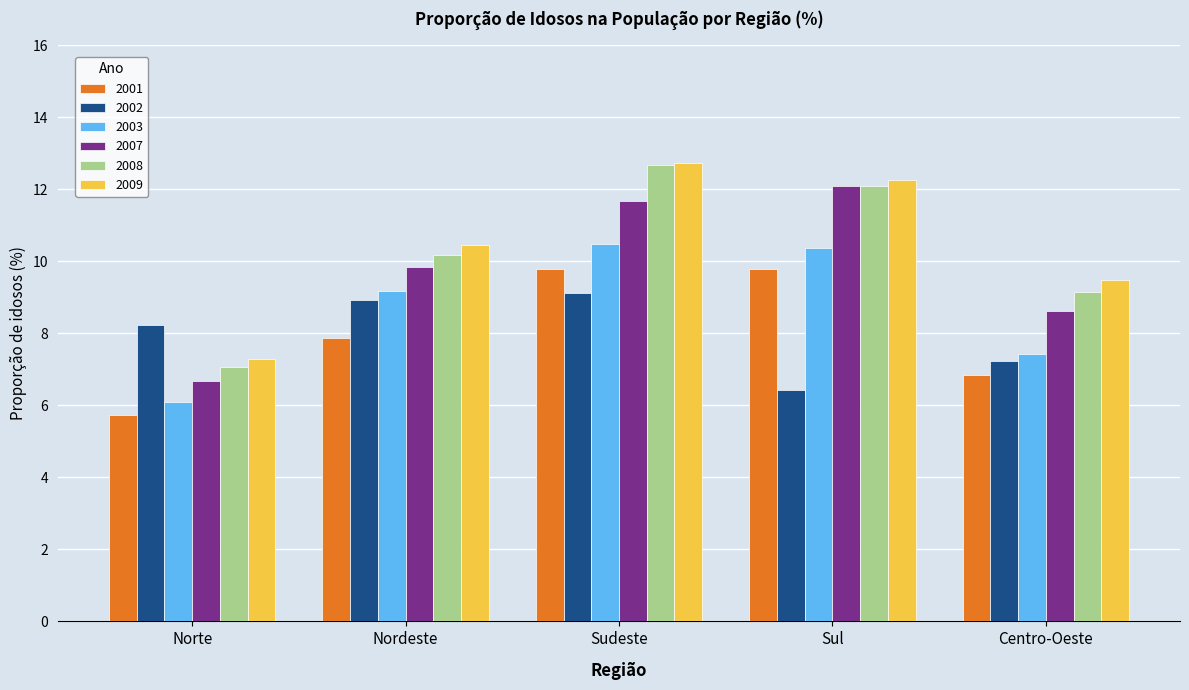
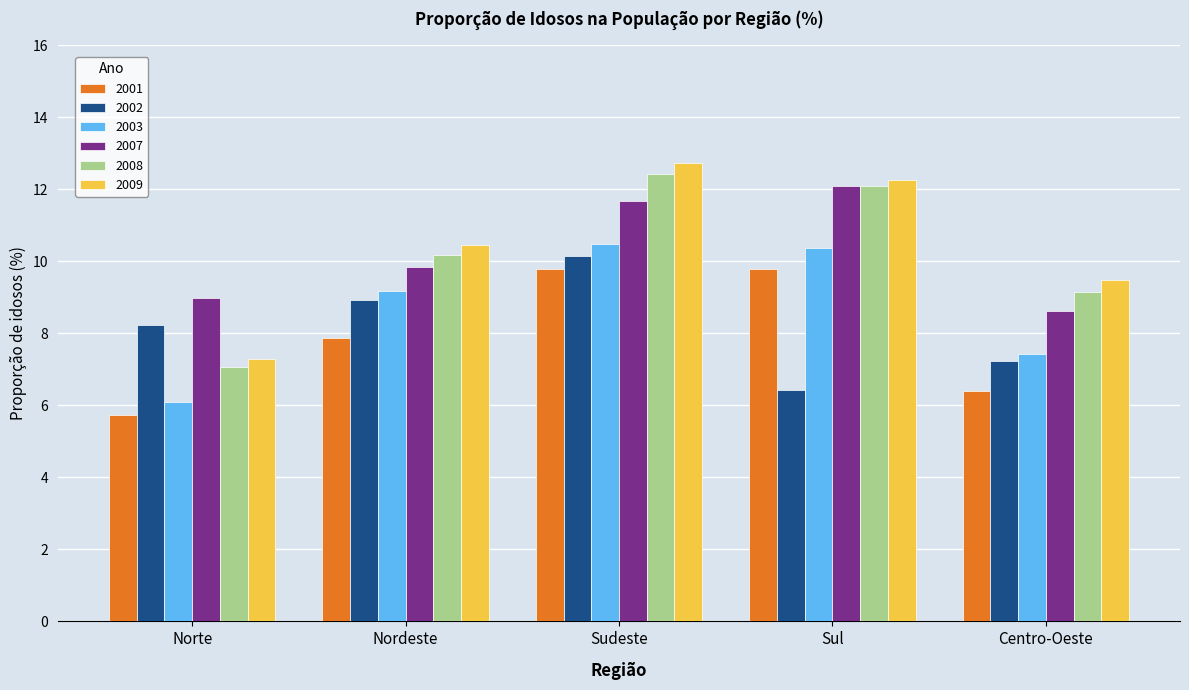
  {
    "2001": {
      "Norte": 5.7,
      "Nordeste": 7.9,
      "Sudeste": 9.8,
      "Sul": 9.8,
-     "Centro-Oeste": 6.9
+     "Centro-Oeste": 6.4
    },
    "2002": {
      "Norte": 8.2,
      "Nordeste": 8.9,
-     "Sudeste": 9.1,
+     "Sudeste": 10.2,
      "Sul": 6.4,
      "Centro-Oeste": 7.2
    },
    "2003": {
      "Norte": 6.1,
      "Nordeste": 9.2,
      "Sudeste": 10.5,
      "Sul": 10.4,
      "Centro-Oeste": 7.4
    },
    "2007": {
-     "Norte": 6.7,
+     "Norte": 9.0,
      "Nordeste": 9.8,
      "Sudeste": 11.7,
      "Sul": 12.1,
      "Centro-Oeste": 8.6
    },
    "2008": {
      "Norte": 7.1,
      "Nordeste": 10.2,
-     "Sudeste": 12.7,
+     "Sudeste": 12.4,
      "Sul": 12.1,
      "Centro-Oeste": 9.2
    },
    "2009": {
      "Norte": 7.3,
      "Nordeste": 10.5,
      "Sudeste": 12.7,
      "Sul": 12.3,
      "Centro-Oeste": 9.5
    }
  }
